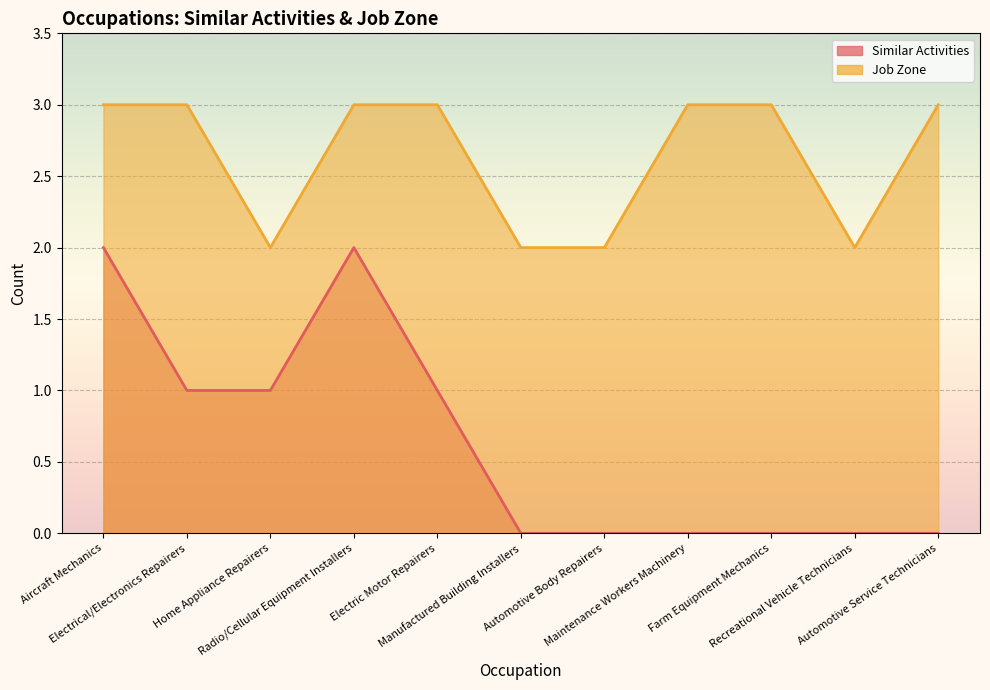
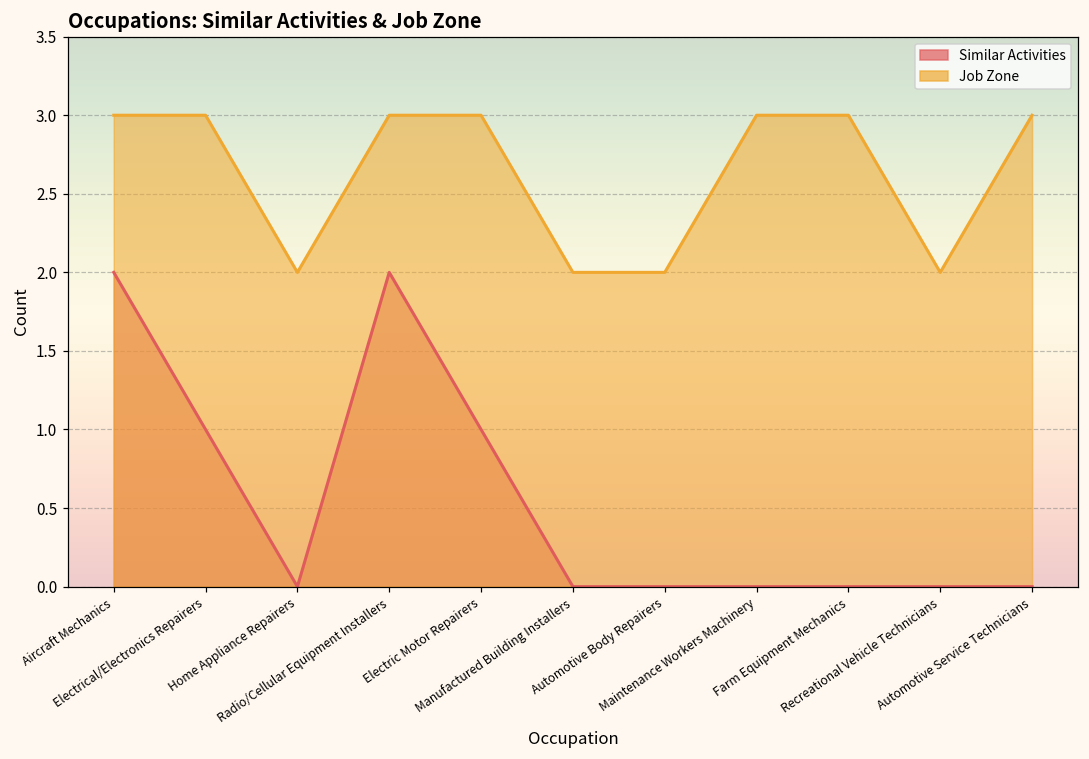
  {
    "Similar Activities": {
      "Aircraft Mechanics": 2,
      "Electrical/Electronics Repairers": 1,
-     "Home Appliance Repairers": 1,
+     "Home Appliance Repairers": 0,
      "Radio/Cellular Equipment Installers": 2,
      "Electric Motor Repairers": 1,
      "Manufactured Building Installers": 0,
      "Automotive Body Repairers": 0,
      "Maintenance Workers Machinery": 0,
      "Farm Equipment Mechanics": 0,
      "Recreational Vehicle Technicians": 0,
      "Automotive Service Technicians": 0
    },
    "Job Zone": {
      "Aircraft Mechanics": 3,
      "Electrical/Electronics Repairers": 3,
      "Home Appliance Repairers": 2,
      "Radio/Cellular Equipment Installers": 3,
      "Electric Motor Repairers": 3,
      "Manufactured Building Installers": 2,
      "Automotive Body Repairers": 2,
      "Maintenance Workers Machinery": 3,
      "Farm Equipment Mechanics": 3,
      "Recreational Vehicle Technicians": 2,
      "Automotive Service Technicians": 3
    }
  }
